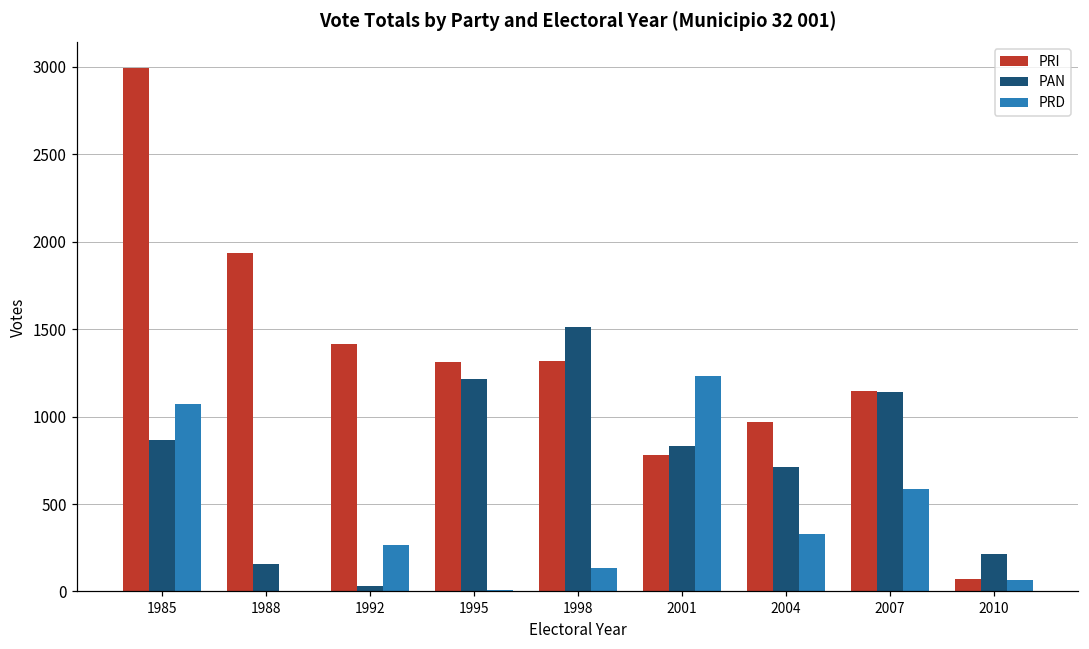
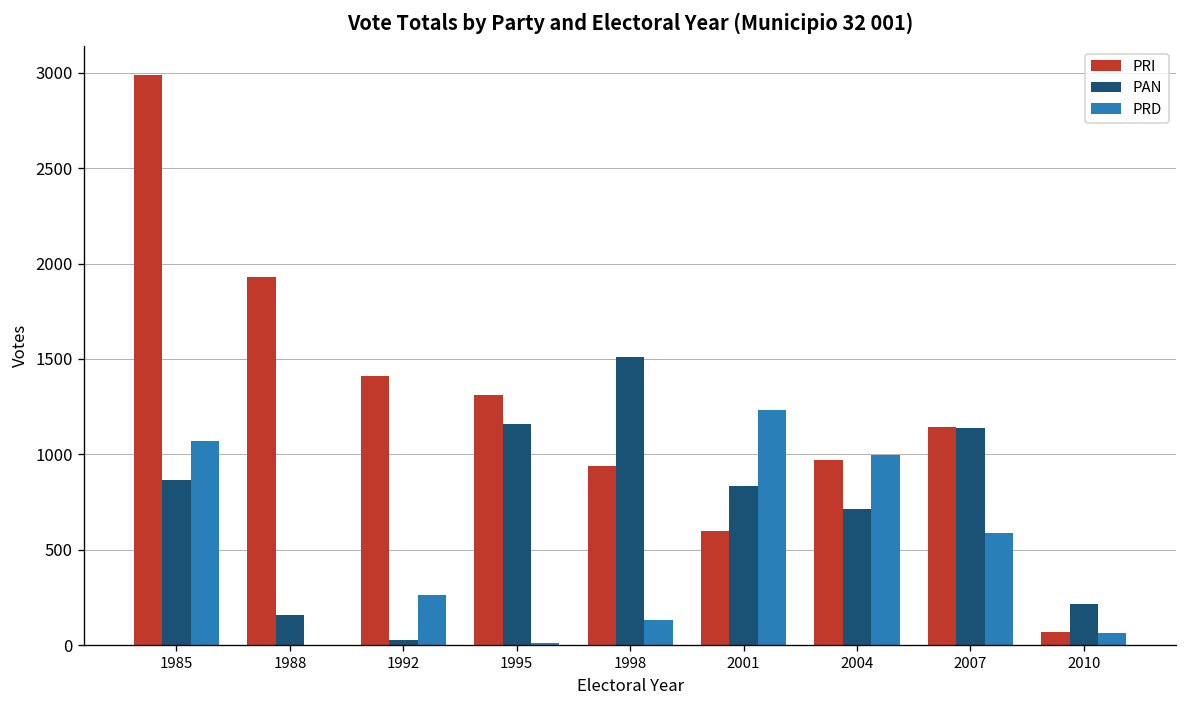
  {
    "PRI": {
      "1985": 2990,
      "1988": 1930,
      "1992": 1410,
      "1995": 1310,
-     "1998": 1320,
-     "2001": 780,
+     "1998": 940,
+     "2001": 600,
      "2004": 970,
      "2007": 1150,
      "2010": 70
    },
    "PAN": {
      "1985": 870,
      "1988": 160,
      "1992": 30,
-     "1995": 1210,
+     "1995": 1160,
      "1998": 1510,
      "2001": 830,
      "2004": 710,
      "2007": 1140,
      "2010": 210
    },
    "PRD": {
      "1985": 1070,
      "1988": 0,
      "1992": 270,
      "1998": 130,
      "2001": 1230,
-     "2004": 330,
+     "2004": 1000,
      "2007": 590,
      "2010": 60
    }
  }
